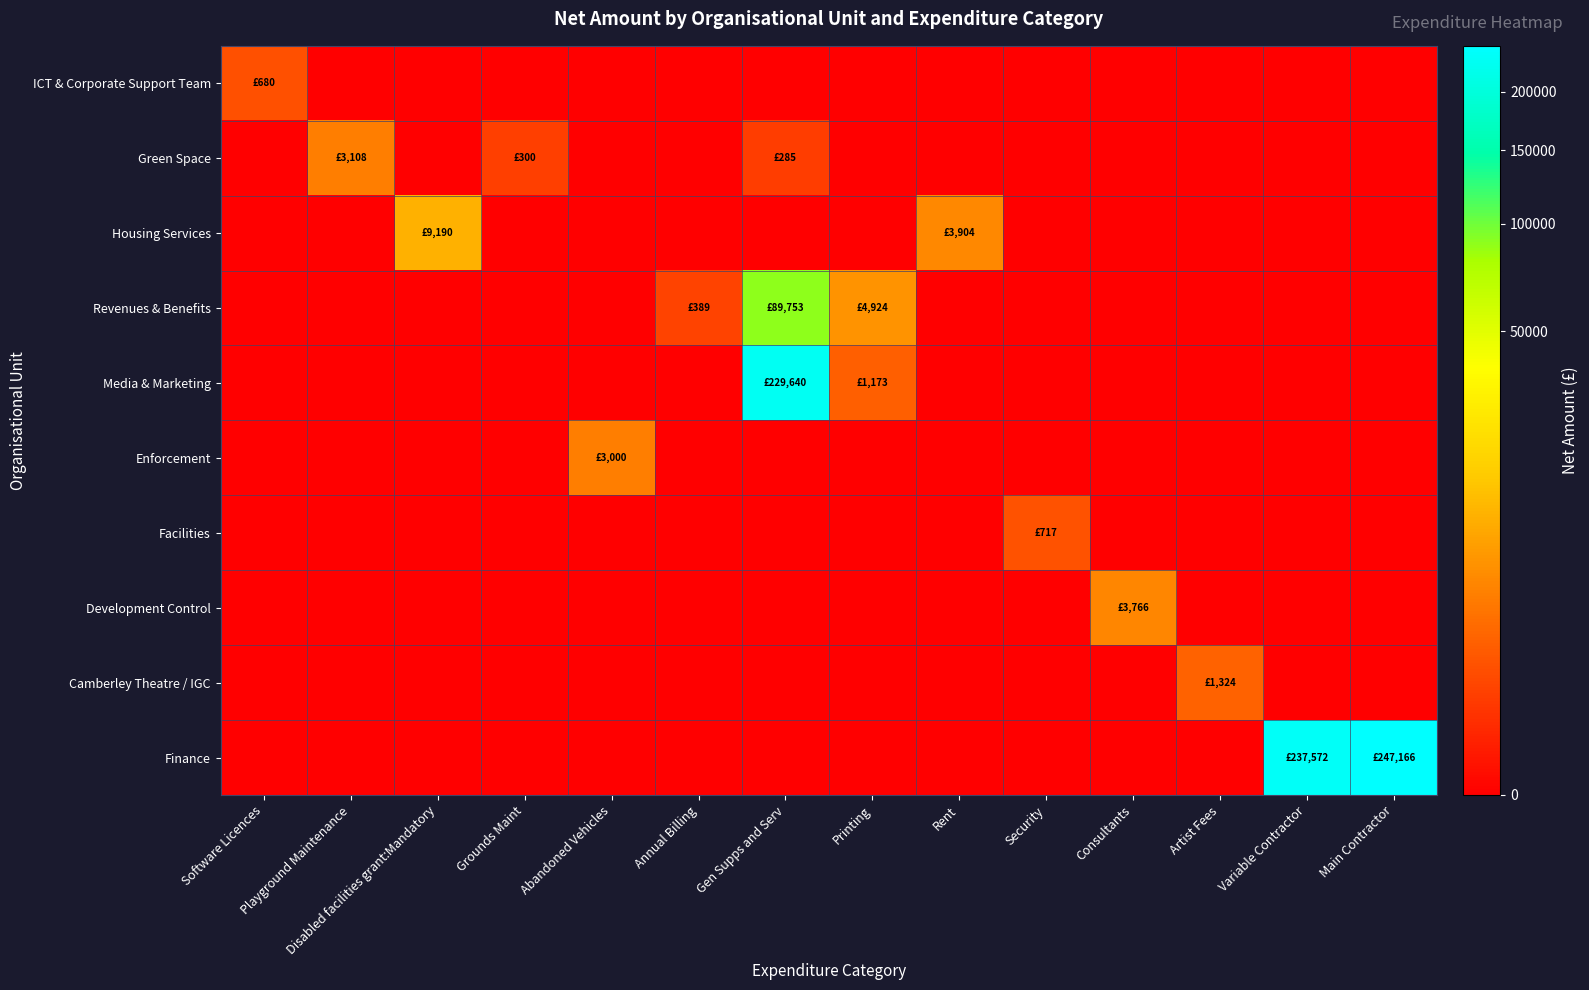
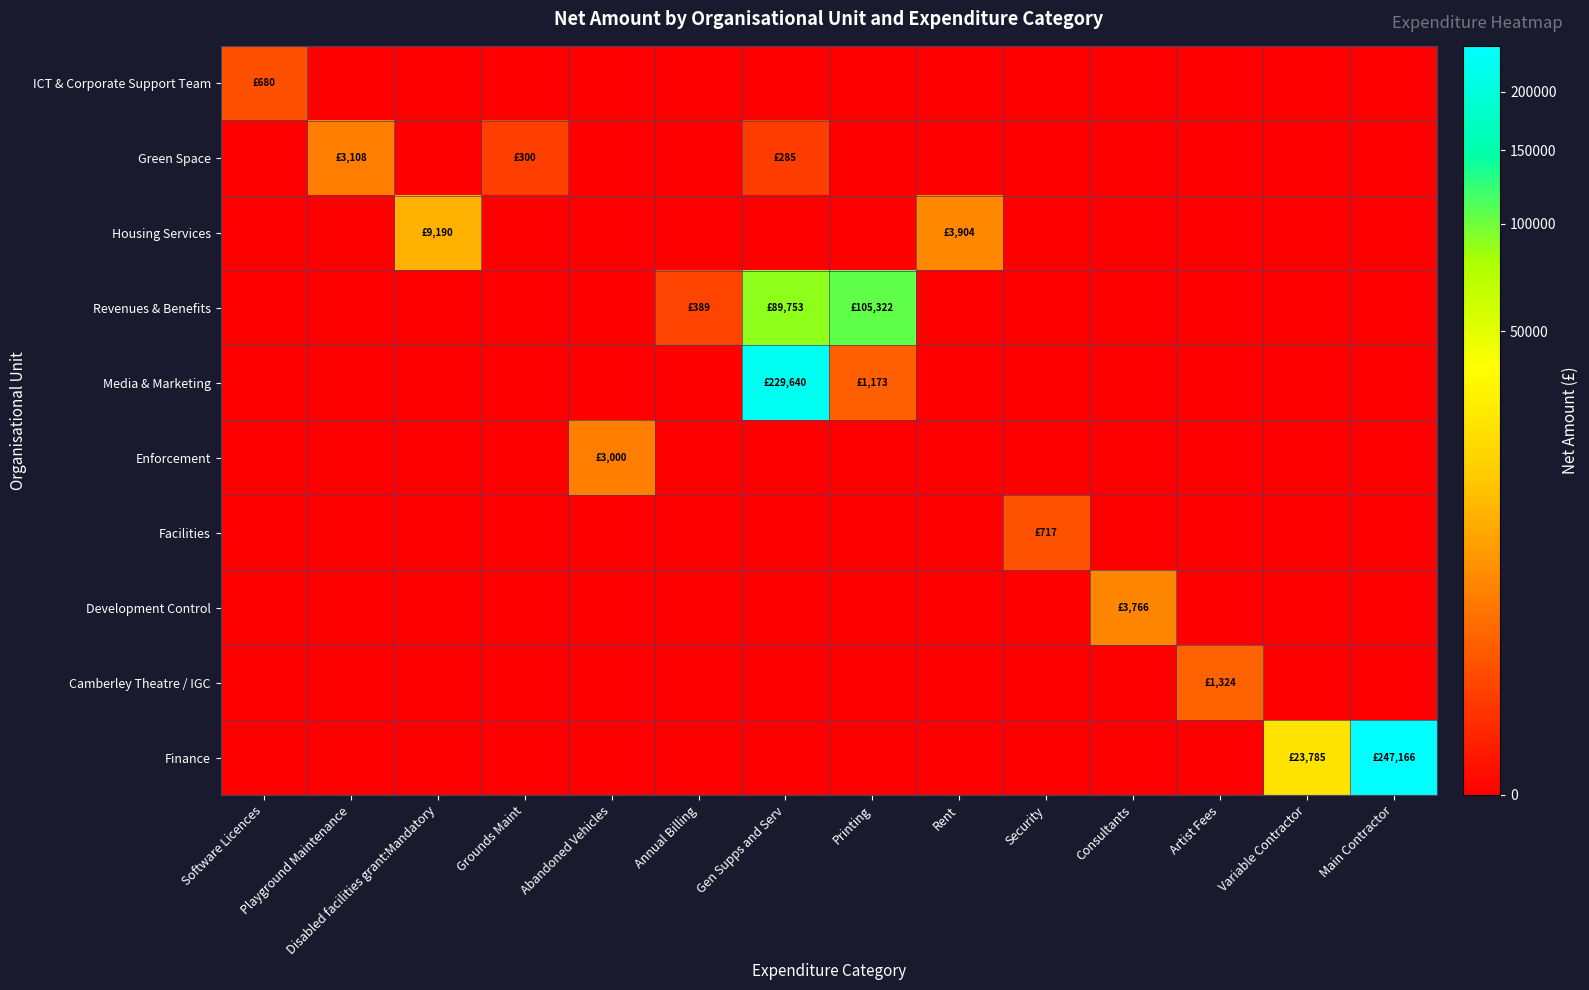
  {
    "ICT & Corporate Support Team": {
      "Software Licences": "£680"
    },
    "Green Space": {
      "Playground Maintenance": "£3,108",
      "Grounds Maint": "£300",
      "Gen Supps and Serv": "£285"
    },
    "Housing Services": {
      "Disabled facilities grant:Mandatory": "£9,190",
      "Rent": "£3,904"
    },
    "Revenues & Benefits": {
      "Annual Billing": "£389",
      "Gen Supps and Serv": "£89,753",
-     "Printing": "£4,924"
+     "Printing": "£105,322"
    },
    "Media & Marketing": {
      "Gen Supps and Serv": "£229,640",
      "Printing": "£1,173"
    },
    "Enforcement": {
      "Abandoned Vehicles": "£3,000"
    },
    "Facilities": {
      "Security": "£717"
    },
    "Development Control": {
      "Consultants": "£3,766"
    },
    "Camberley Theatre / IGC": {
      "Artist Fees": "£1,324"
    },
    "Finance": {
-     "Variable Contractor": "£237,572",
+     "Variable Contractor": "£23,785",
      "Main Contractor": "£247,166"
    }
  }
